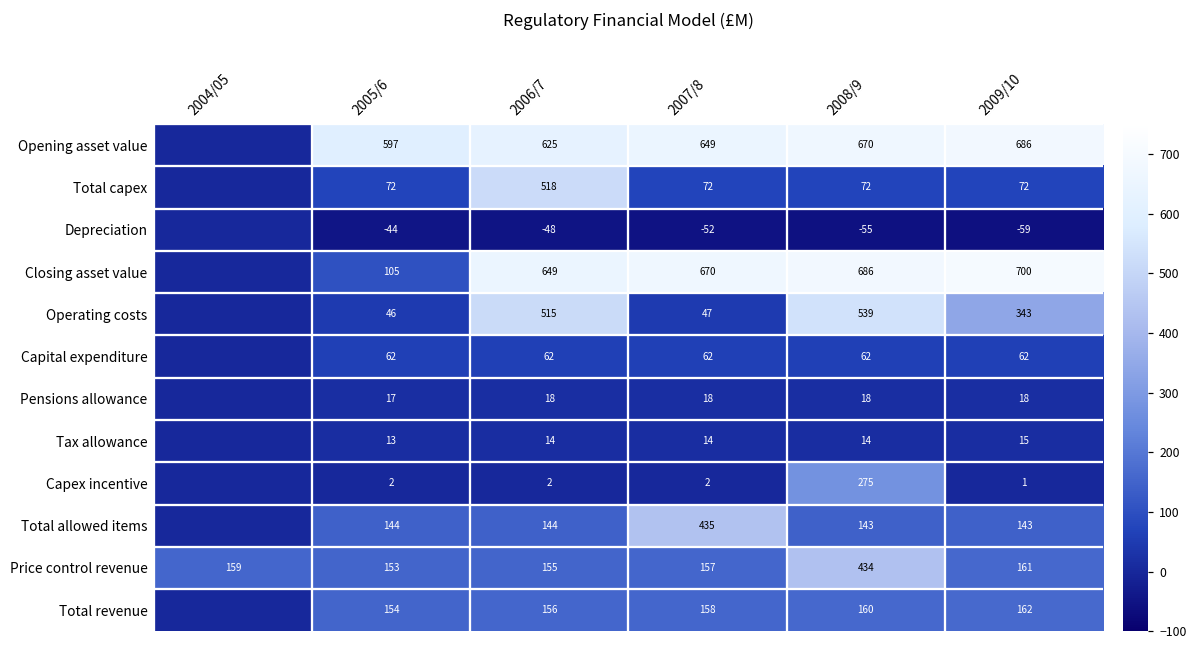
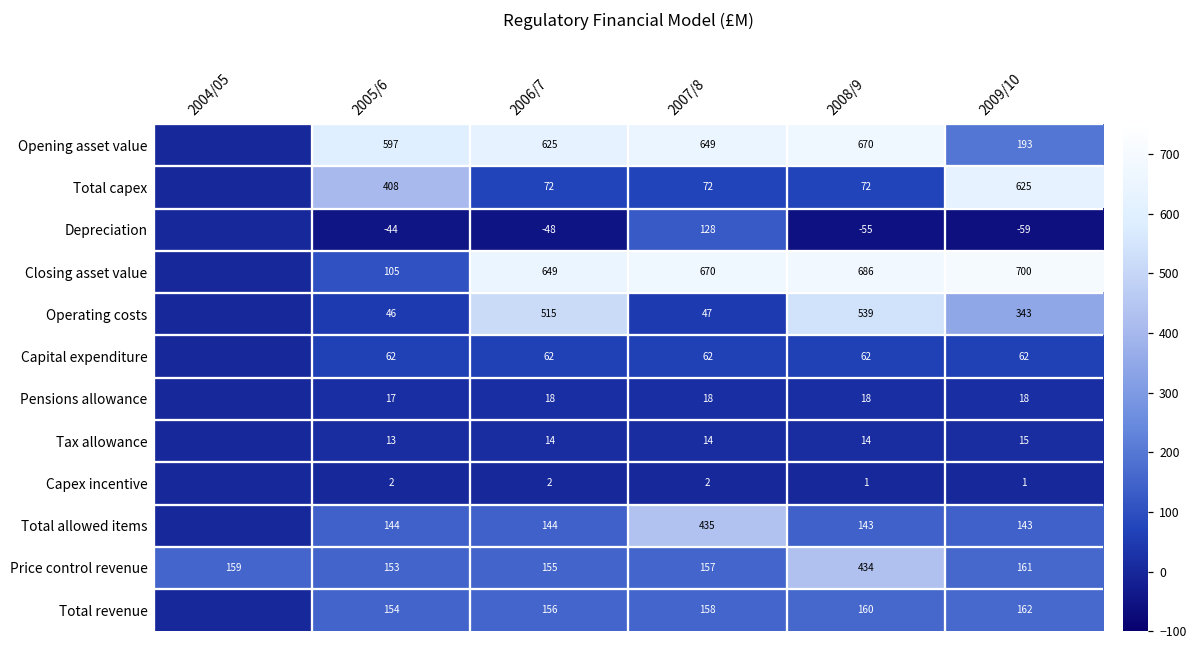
  {
    "Opening asset value": {
      "2005/6": 597,
      "2006/7": 625,
      "2007/8": 649,
      "2008/9": 670,
-     "2009/10": 686
+     "2009/10": 193
    },
    "Total capex": {
-     "2005/6": 72,
-     "2006/7": 518,
+     "2005/6": 408,
+     "2006/7": 72,
      "2007/8": 72,
      "2008/9": 72,
-     "2009/10": 72
+     "2009/10": 625
    },
    "Depreciation": {
      "2005/6": -44,
      "2006/7": -48,
-     "2007/8": -52,
+     "2007/8": 128,
      "2008/9": -55,
      "2009/10": -59
    },
    "Closing asset value": {
      "2005/6": 105,
      "2006/7": 649,
      "2007/8": 670,
      "2008/9": 686,
      "2009/10": 700
    },
    "Operating costs": {
      "2005/6": 46,
      "2006/7": 515,
      "2007/8": 47,
      "2008/9": 539,
      "2009/10": 343
    },
    "Capital expenditure": {
      "2005/6": 62,
      "2006/7": 62,
      "2007/8": 62,
      "2008/9": 62,
      "2009/10": 62
    },
    "Pensions allowance": {
      "2005/6": 17,
      "2006/7": 18,
      "2007/8": 18,
      "2008/9": 18,
      "2009/10": 18
    },
    "Tax allowance": {
      "2005/6": 13,
      "2006/7": 14,
      "2007/8": 14,
      "2008/9": 14,
      "2009/10": 15
    },
    "Capex incentive": {
      "2005/6": 2,
      "2006/7": 2,
      "2007/8": 2,
-     "2008/9": 275,
+     "2008/9": 1,
      "2009/10": 1
    },
    "Total allowed items": {
      "2005/6": 144,
      "2006/7": 144,
      "2007/8": 435,
      "2008/9": 143,
      "2009/10": 143
    },
    "Price control revenue": {
      "2004/05": 159,
      "2005/6": 153,
      "2006/7": 155,
      "2007/8": 157,
      "2008/9": 434,
      "2009/10": 161
    },
    "Total revenue": {
      "2005/6": 154,
      "2006/7": 156,
      "2007/8": 158,
      "2008/9": 160,
      "2009/10": 162
    }
  }
